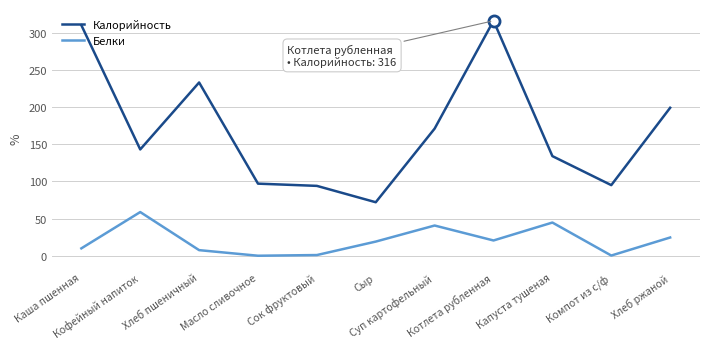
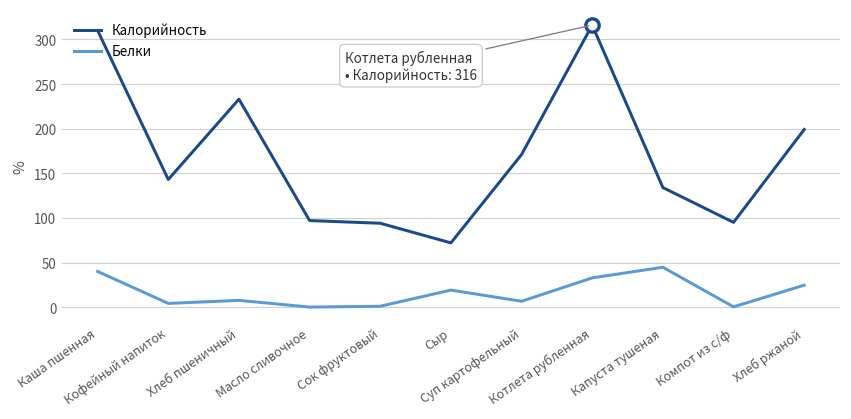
  {
    "Белки": {
-     "Каша пшенная": 10,
-     "Кофейный напиток": 60,
+     "Каша пшенная": 40,
+     "Кофейный напиток": 0,
      "Хлеб пшеничный": 10,
      "Масло сливочное": 0,
      "Сок фруктовый": 0,
      "Сыр": 20,
-     "Суп картофельный": 40,
-     "Котлета рубленная": 20,
+     "Суп картофельный": 10,
+     "Котлета рубленная": 30,
      "Капуста тушеная": 40,
      "Компот из с/ф": 0,
      "Хлеб ржаной": 20
    }
  }
